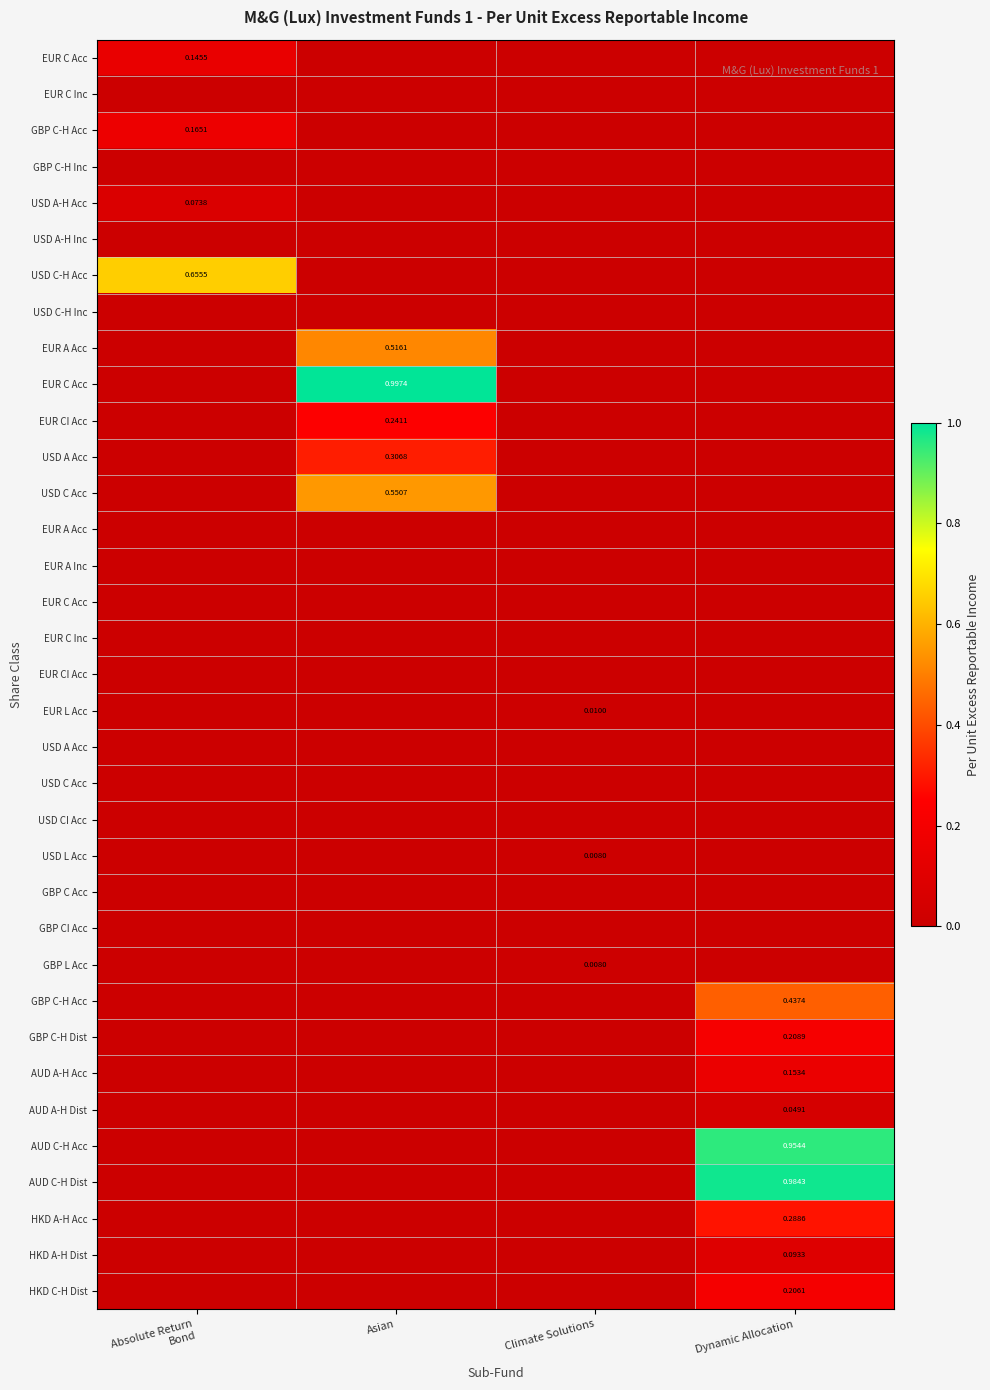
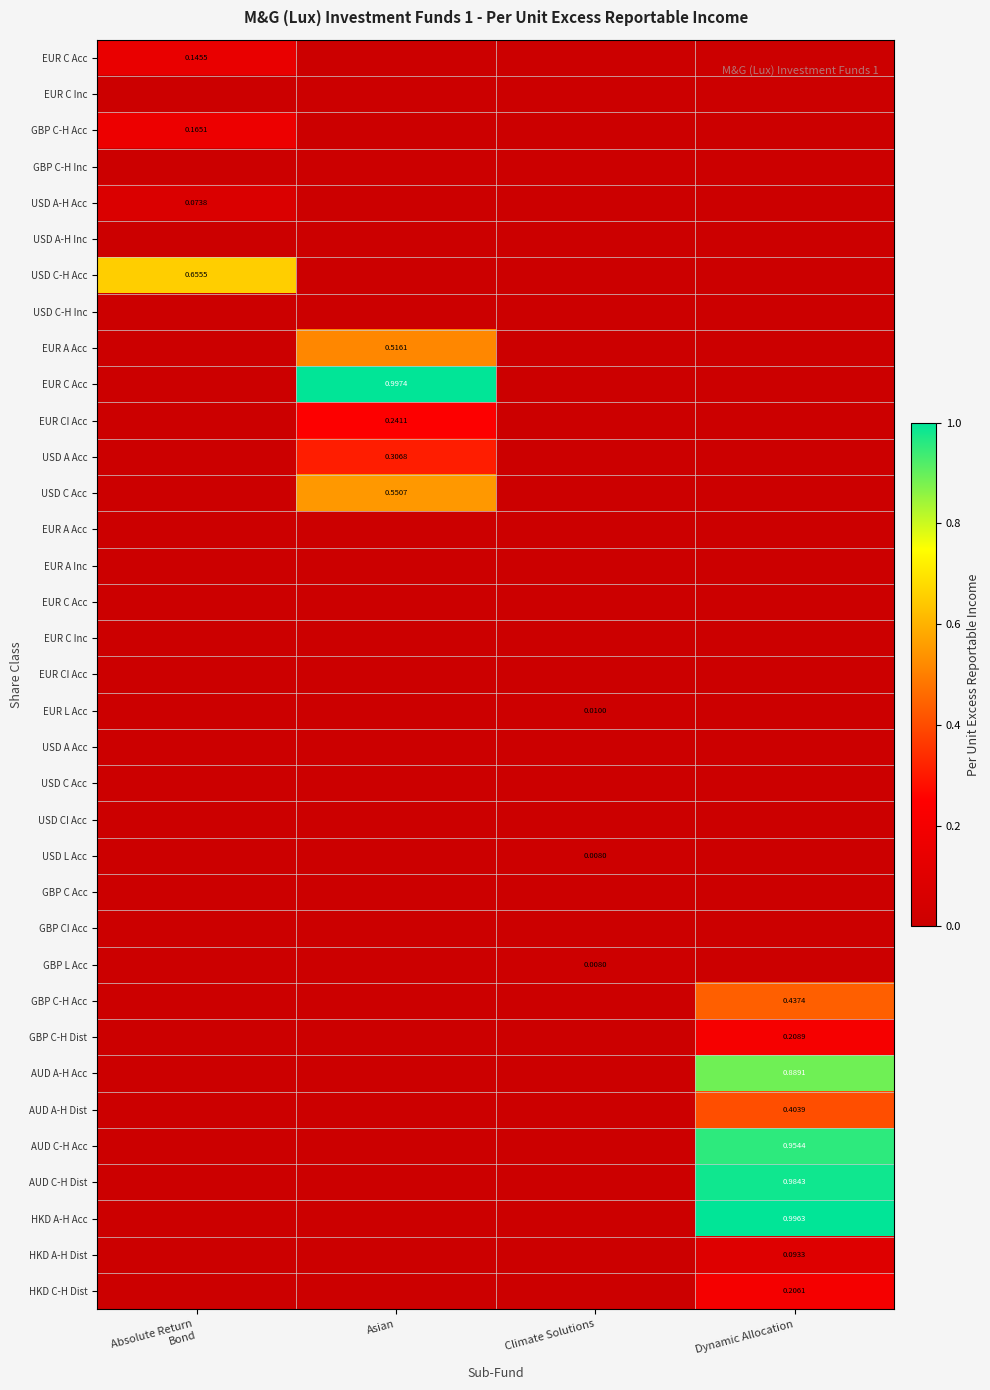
  {
    "USD A-H Acc": {
      "Absolute Return Bond": 0.0738
    },
    "USD C-H Acc": {
      "Absolute Return Bond": 0.6555
    },
    "EUR L Acc": {
      "Climate Solutions": 0.0100
    },
    "USD L Acc": {
      "Climate Solutions": 0.0080
    },
    "GBP L Acc": {
      "Climate Solutions": 0.0080
    },
    "GBP C-H Dist": {
      "Dynamic Allocation": 0.2089
    },
    "AUD A-H Acc": {
-     "Dynamic Allocation": 0.1534
+     "Dynamic Allocation": 0.8891
    },
    "AUD A-H Dist": {
-     "Dynamic Allocation": 0.0491
+     "Dynamic Allocation": 0.4039
    },
    "AUD C-H Acc": {
      "Dynamic Allocation": 0.9544
    },
    "AUD C-H Dist": {
      "Dynamic Allocation": 0.9843
    },
    "HKD A-H Acc": {
-     "Dynamic Allocation": 0.2886
+     "Dynamic Allocation": 0.9963
    },
    "HKD A-H Dist": {
      "Dynamic Allocation": 0.0933
    },
    "HKD C-H Dist": {
      "Dynamic Allocation": 0.2061
    }
  }
